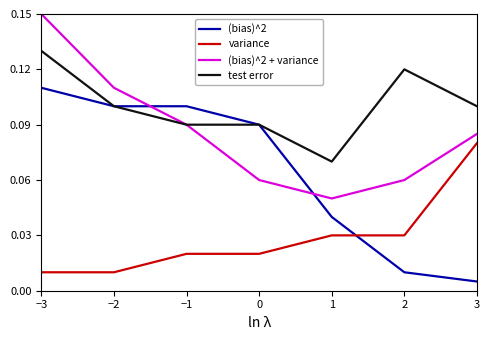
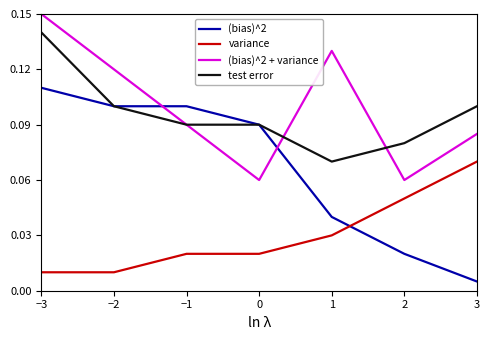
  {
    "(bias)^2": {
      "−3": 0.11,
      "−1": 0.10,
      "1": 0.04,
-     "2": 0.01,
+     "2": 0.02,
      "3": 0.005
    },
    "variance": {
      "−3": 0.01,
      "−2": 0.01,
      "−1": 0.02,
      "0": 0.02,
      "1": 0.03,
-     "2": 0.03,
-     "3": 0.08
+     "2": 0.05,
+     "3": 0.07
    },
    "(bias)^2 + variance": {
      "−3": 0.15,
-     "−2": 0.11,
+     "−2": 0.12,
      "0": 0.06,
-     "1": 0.05,
+     "1": 0.13,
      "2": 0.06,
      "3": 0.085
    },
    "test error": {
-     "−3": 0.13,
+     "−3": 0.14,
      "1": 0.07,
-     "2": 0.12,
+     "2": 0.08,
      "3": 0.10
    }
  }
